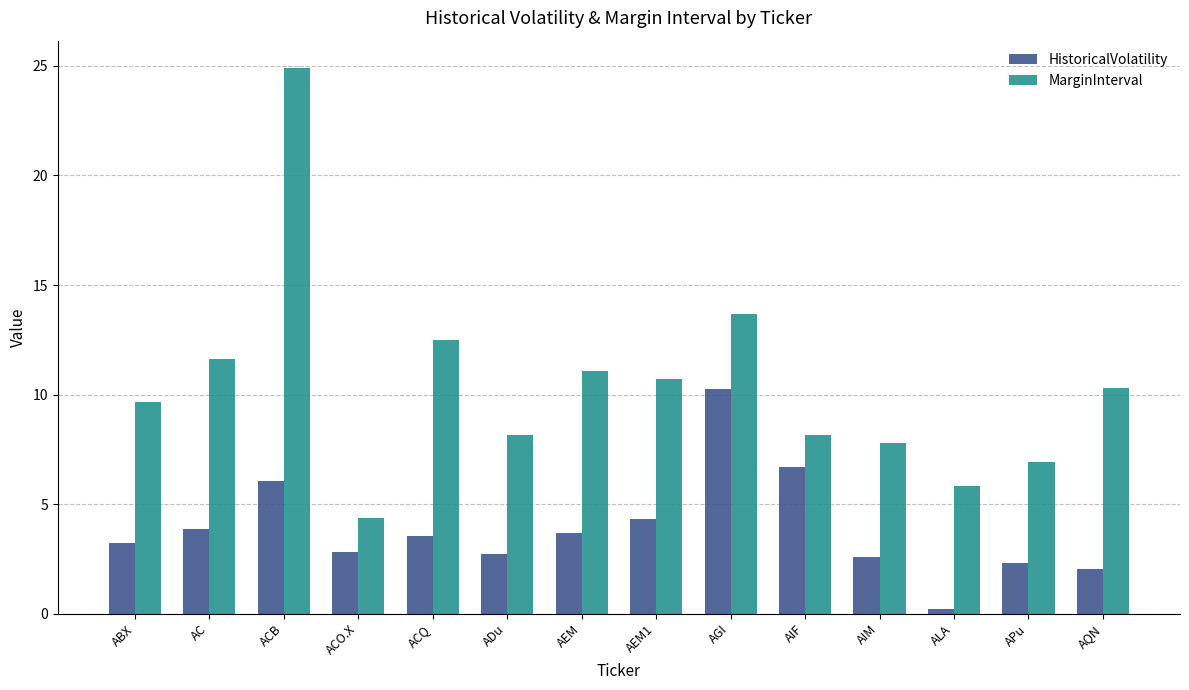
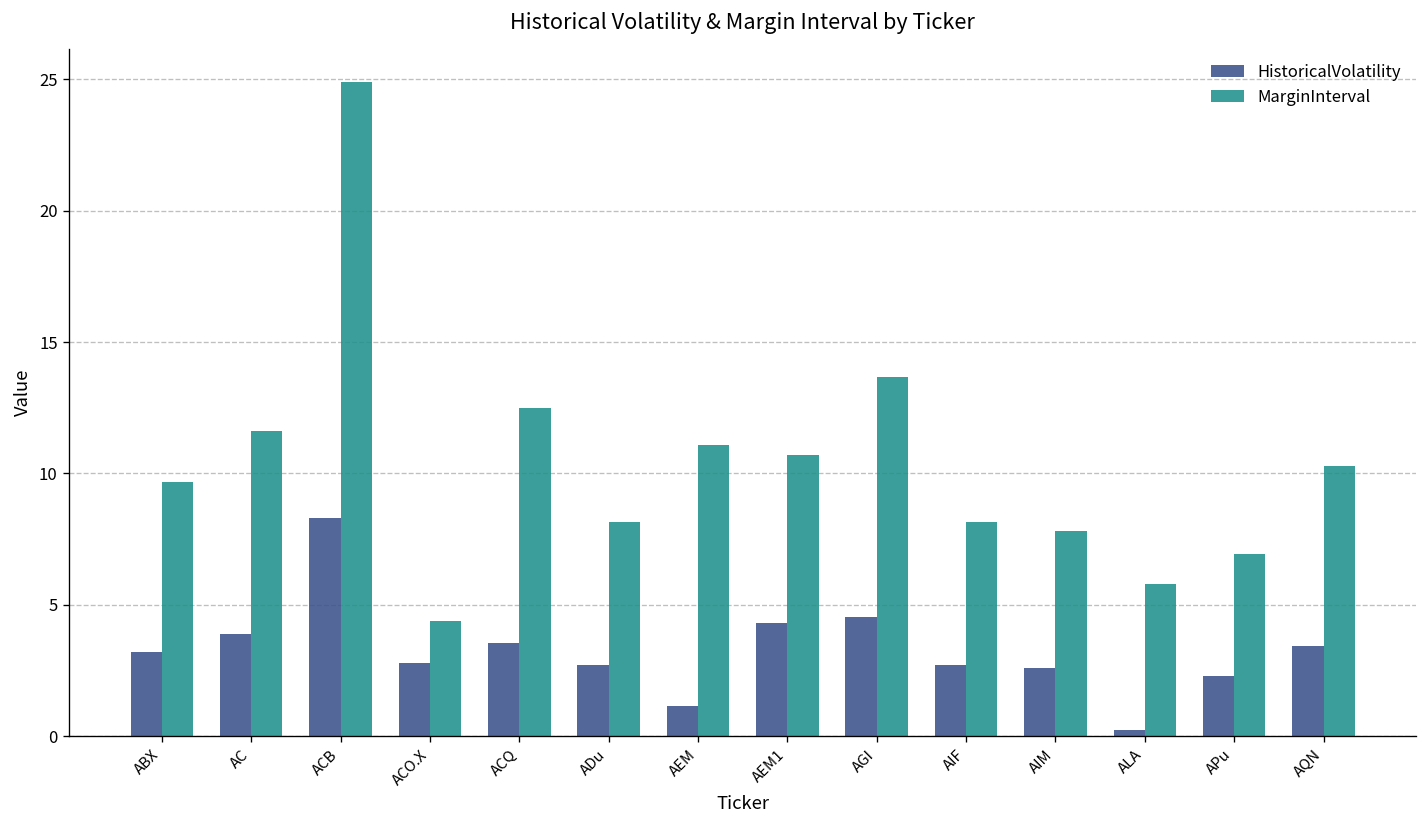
  {
    "HistoricalVolatility": {
      "ABX": 3.2,
      "AC": 3.9,
-     "ACB": 6.1,
+     "ACB": 8.3,
      "ACO.X": 2.8,
      "ACQ": 3.6,
      "ADu": 2.7,
-     "AEM": 3.7,
+     "AEM": 1.1,
      "AEM1": 4.3,
-     "AGI": 10.2,
-     "AIF": 6.7,
+     "AGI": 4.6,
+     "AIF": 2.7,
      "AIM": 2.6,
      "ALA": 0.2,
      "APu": 2.3,
-     "AQN": 2.0
+     "AQN": 3.4
    },
    "MarginInterval": {
      "ABX": 9.7,
      "AC": 11.6,
      "ACB": 24.9,
      "ACO.X": 4.4,
      "ACQ": 12.5,
      "ADu": 8.2,
      "AEM": 11.1,
      "AEM1": 10.7,
      "AGI": 13.7,
      "AIF": 8.1,
      "AIM": 7.8,
      "ALA": 5.8,
      "APu": 6.9,
      "AQN": 10.3
    }
  }
